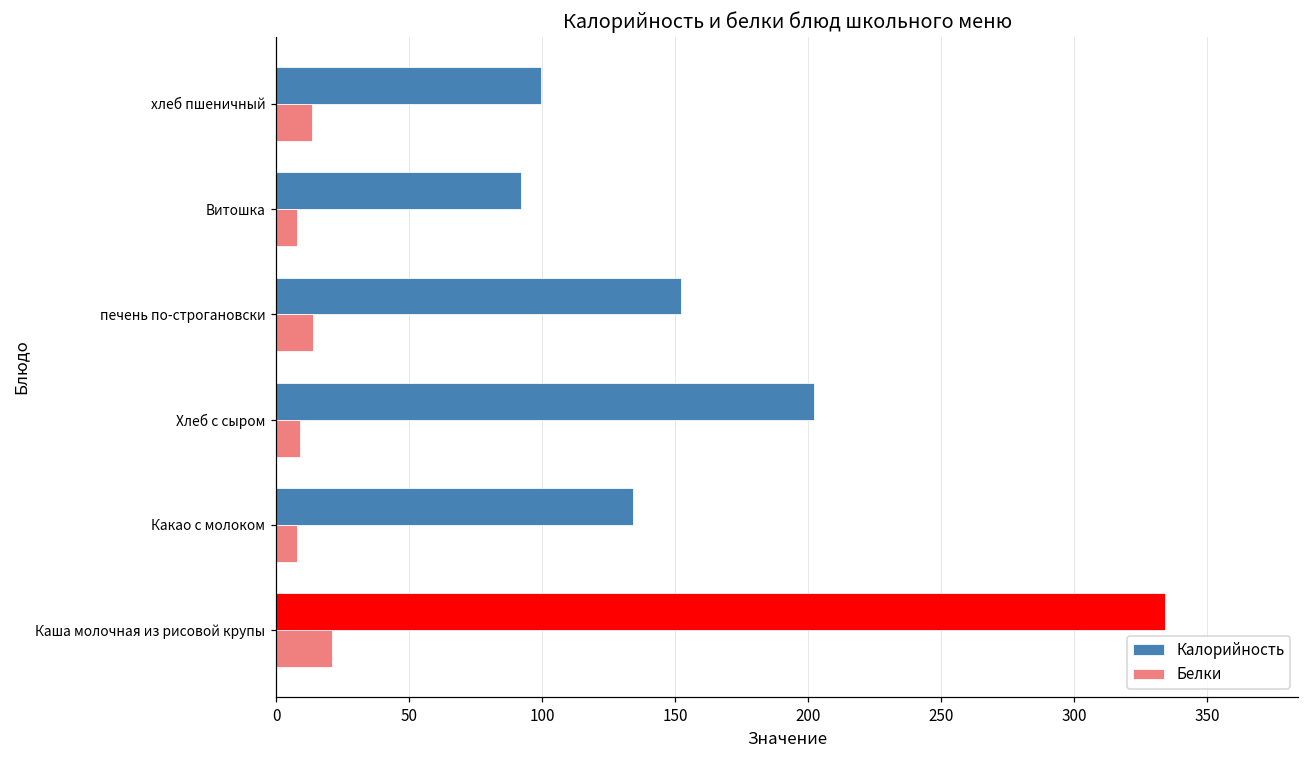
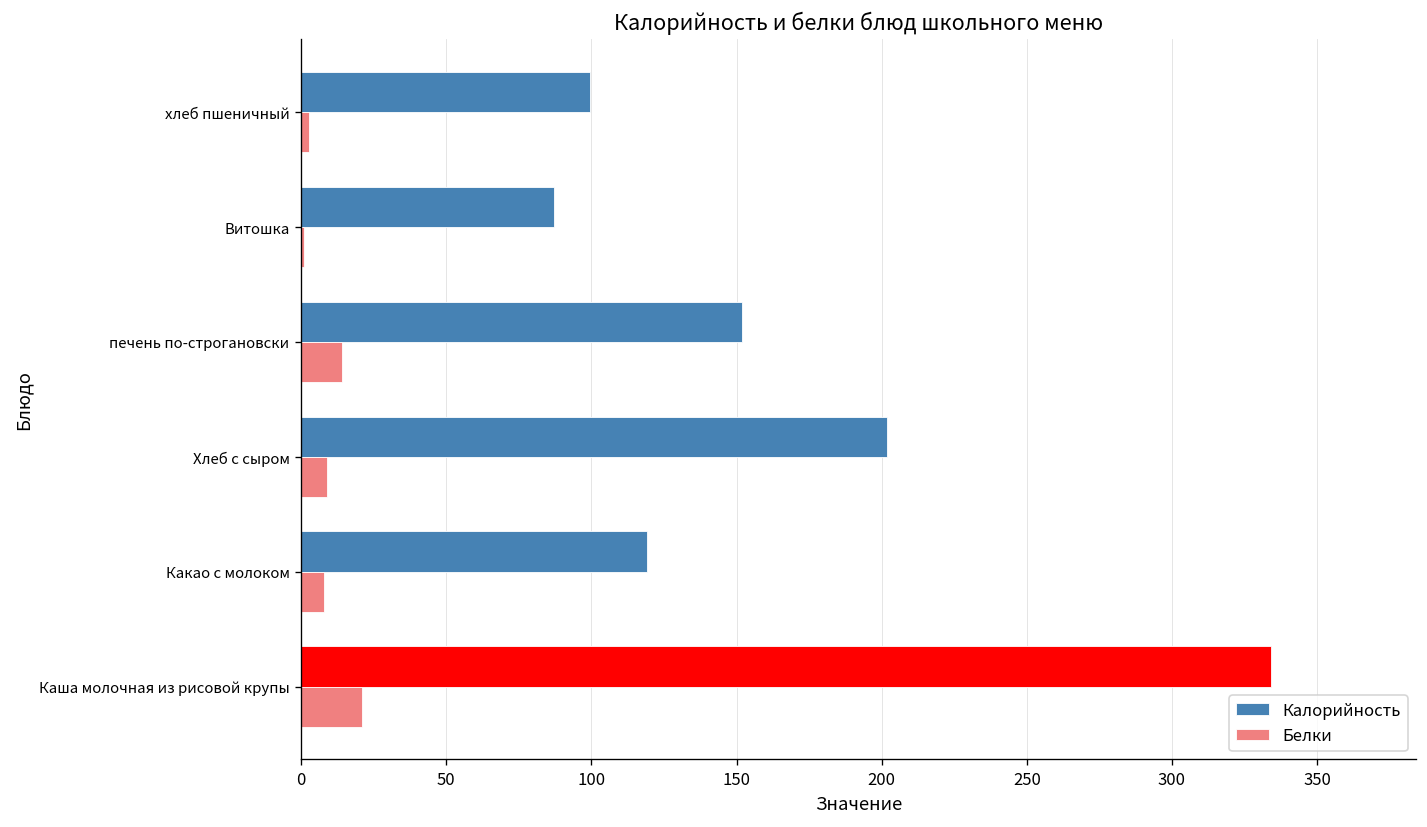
  {
    "Калорийность": {
      "хлеб пшеничный": 99,
-     "Витошка": 92,
+     "Витошка": 87,
      "печень по-строгановски": 152,
      "Хлеб с сыром": 202,
-     "Какао с молоком": 134,
+     "Какао с молоком": 119,
      "Каша молочная из рисовой крупы": 334
    },
    "Белки": {
-     "хлеб пшеничный": 14,
-     "Витошка": 8,
+     "хлеб пшеничный": 3,
+     "Витошка": 1,
      "печень по-строгановски": 14,
      "Хлеб с сыром": 9,
      "Какао с молоком": 8,
      "Каша молочная из рисовой крупы": 21
    }
  }
